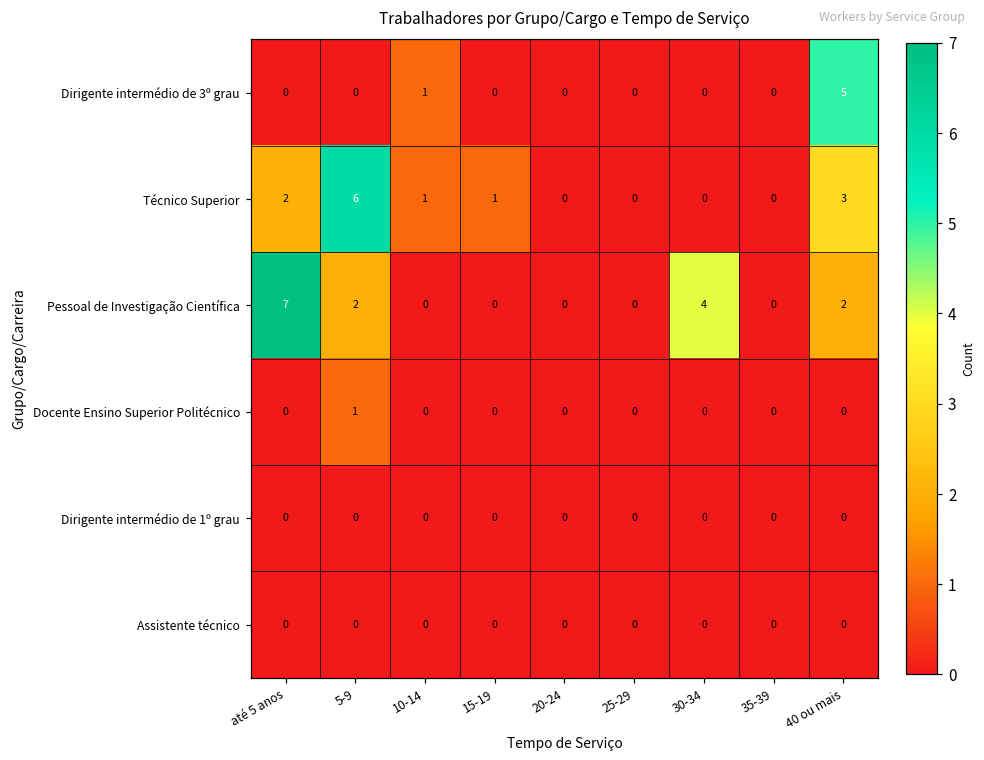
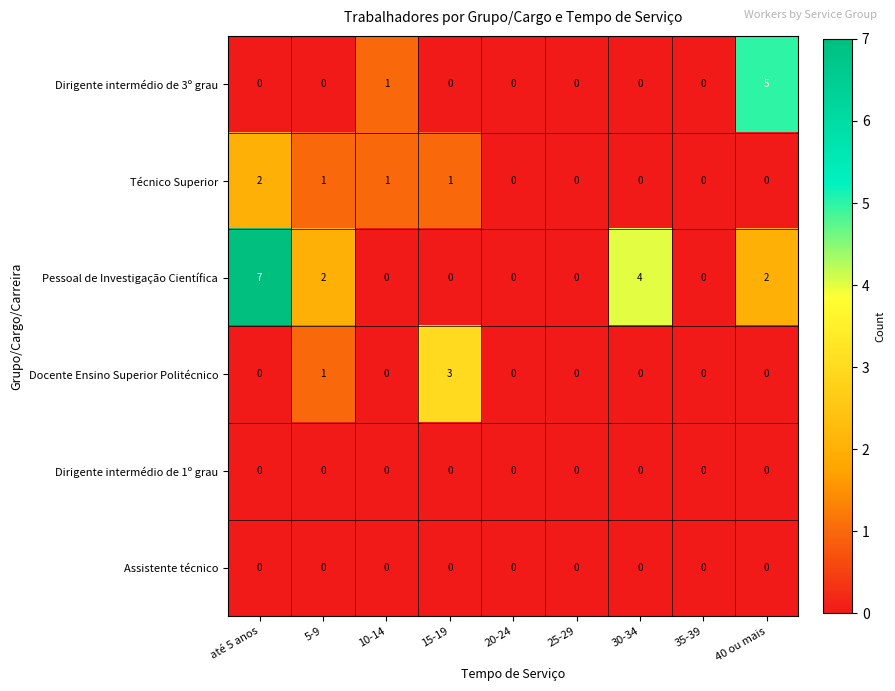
  {
    "Dirigente intermédio de 3º grau": {
      "até 5 anos": 0,
      "5-9": 0,
      "10-14": 1,
      "15-19": 0,
      "20-24": 0,
      "25-29": 0,
      "30-34": 0,
      "35-39": 0,
      "40 ou mais": 5
    },
    "Técnico Superior": {
      "até 5 anos": 2,
-     "5-9": 6,
+     "5-9": 1,
      "10-14": 1,
      "15-19": 1,
      "20-24": 0,
      "25-29": 0,
      "30-34": 0,
      "35-39": 0,
-     "40 ou mais": 3
+     "40 ou mais": 0
    },
    "Pessoal de Investigação Científica": {
      "até 5 anos": 7,
      "5-9": 2,
      "10-14": 0,
      "15-19": 0,
      "20-24": 0,
      "25-29": 0,
      "30-34": 4,
      "35-39": 0,
      "40 ou mais": 2
    },
    "Docente Ensino Superior Politécnico": {
      "até 5 anos": 0,
      "5-9": 1,
      "10-14": 0,
-     "15-19": 0,
+     "15-19": 3,
      "20-24": 0,
      "25-29": 0,
      "30-34": 0,
      "35-39": 0,
      "40 ou mais": 0
    },
    "Dirigente intermédio de 1º grau": {
      "até 5 anos": 0,
      "5-9": 0,
      "10-14": 0,
      "15-19": 0,
      "20-24": 0,
      "25-29": 0,
      "30-34": 0,
      "35-39": 0,
      "40 ou mais": 0
    },
    "Assistente técnico": {
      "até 5 anos": 0,
      "5-9": 0,
      "10-14": 0,
      "15-19": 0,
      "20-24": 0,
      "25-29": 0,
      "30-34": 0,
      "35-39": 0,
      "40 ou mais": 0
    }
  }
